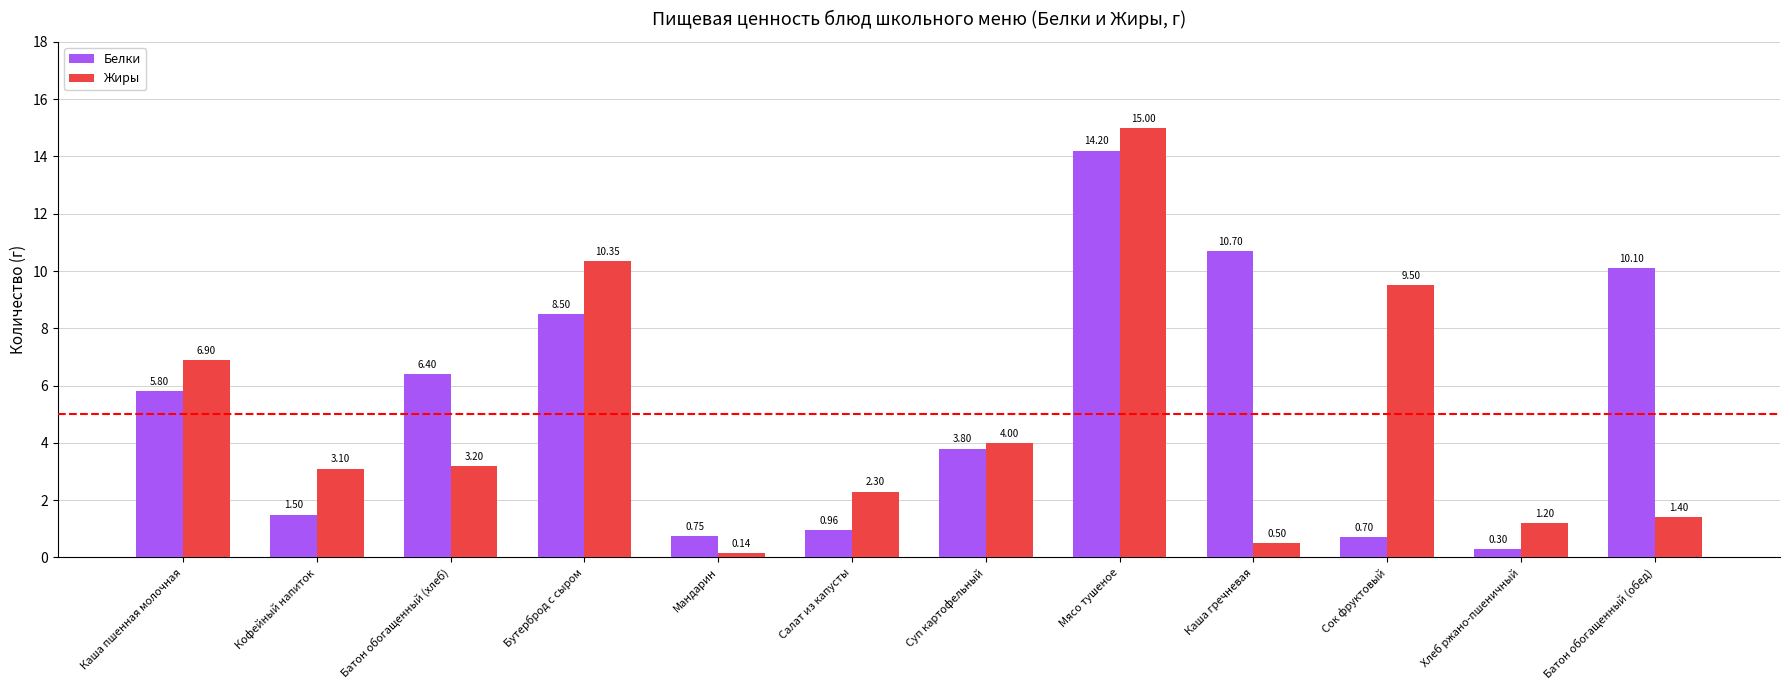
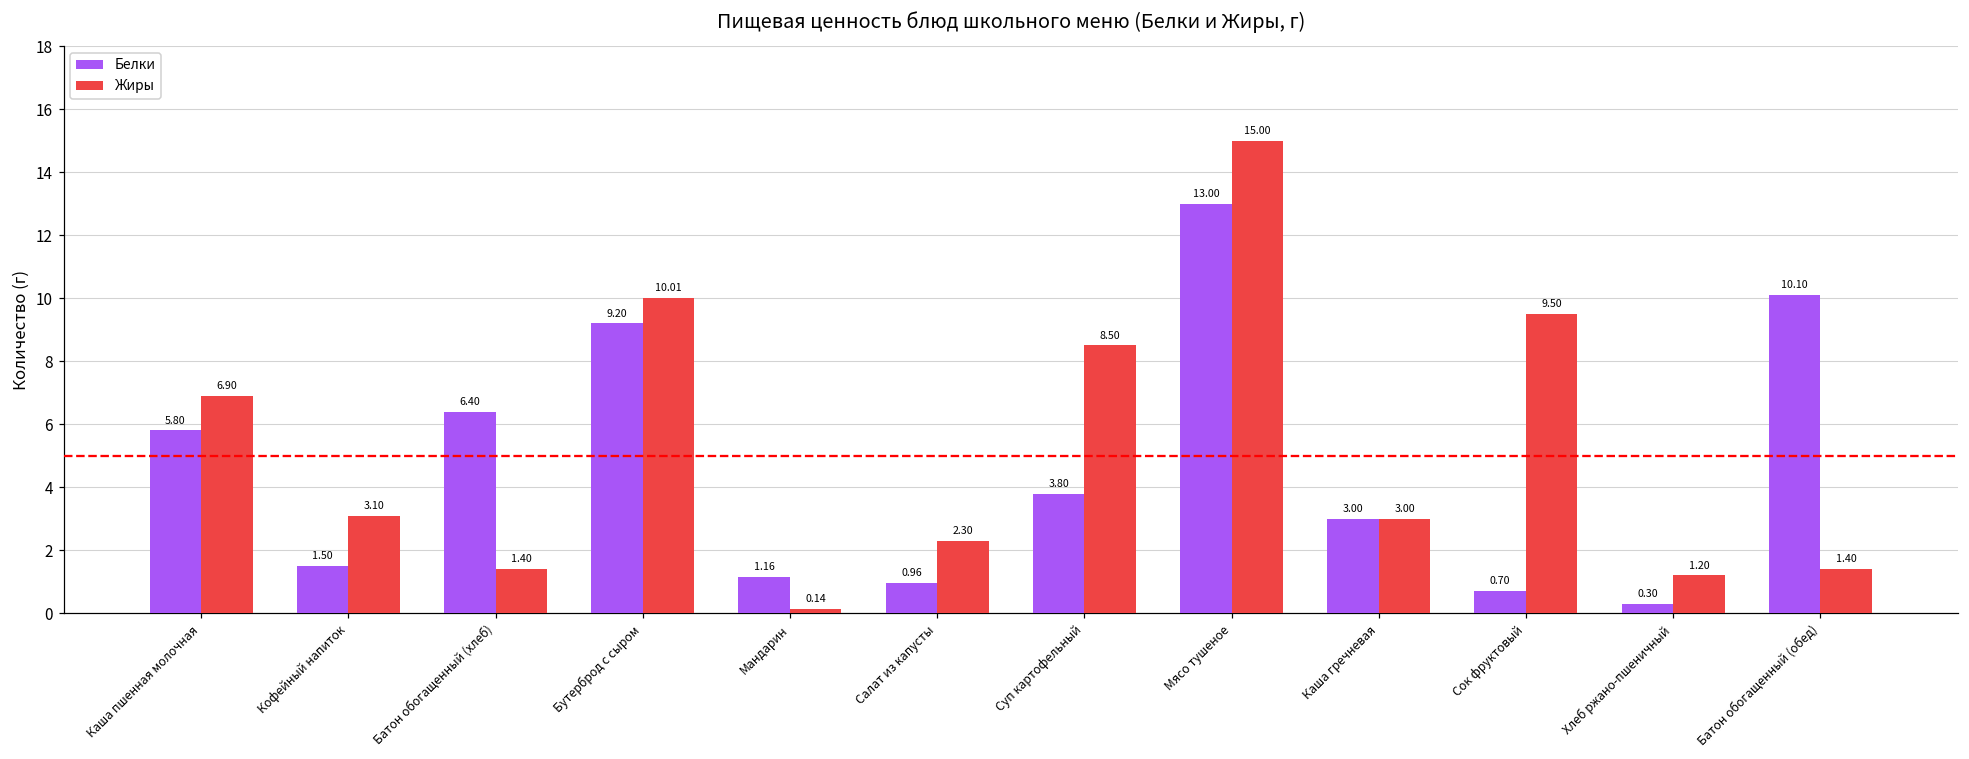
  {
    "Белки": {
      "Каша пшенная молочная": 5.80,
      "Кофейный напиток": 1.50,
      "Батон обогащенный (хлеб)": 6.40,
-     "Бутерброд с сыром": 8.50,
-     "Мандарин": 0.75,
+     "Бутерброд с сыром": 9.20,
+     "Мандарин": 1.16,
      "Салат из капусты": 0.96,
      "Суп картофельный": 3.80,
-     "Мясо тушеное": 14.20,
-     "Каша гречневая": 10.70,
+     "Мясо тушеное": 13.00,
+     "Каша гречневая": 3.00,
      "Сок фруктовый": 0.70,
      "Хлеб ржано-пшеничный": 0.30,
      "Батон обогащенный (обед)": 10.10
    },
    "Жиры": {
      "Каша пшенная молочная": 6.90,
      "Кофейный напиток": 3.10,
-     "Батон обогащенный (хлеб)": 3.20,
-     "Бутерброд с сыром": 10.35,
+     "Батон обогащенный (хлеб)": 1.40,
+     "Бутерброд с сыром": 10.01,
      "Мандарин": 0.14,
      "Салат из капусты": 2.30,
-     "Суп картофельный": 4.00,
+     "Суп картофельный": 8.50,
      "Мясо тушеное": 15.00,
-     "Каша гречневая": 0.50,
+     "Каша гречневая": 3.00,
      "Сок фруктовый": 9.50,
      "Хлеб ржано-пшеничный": 1.20,
      "Батон обогащенный (обед)": 1.40
    }
  }
